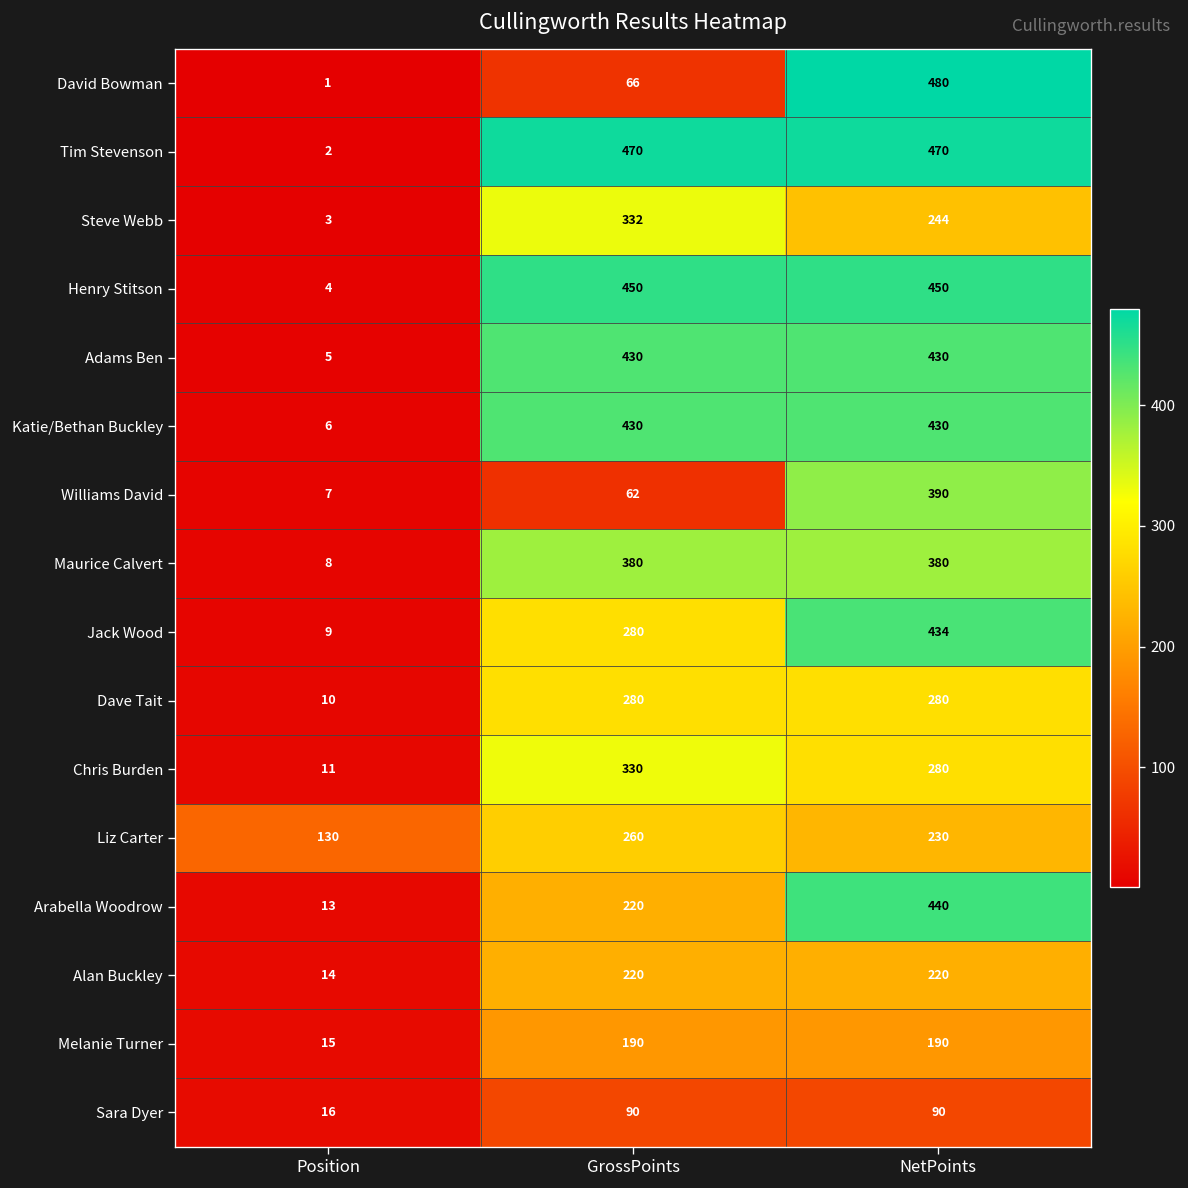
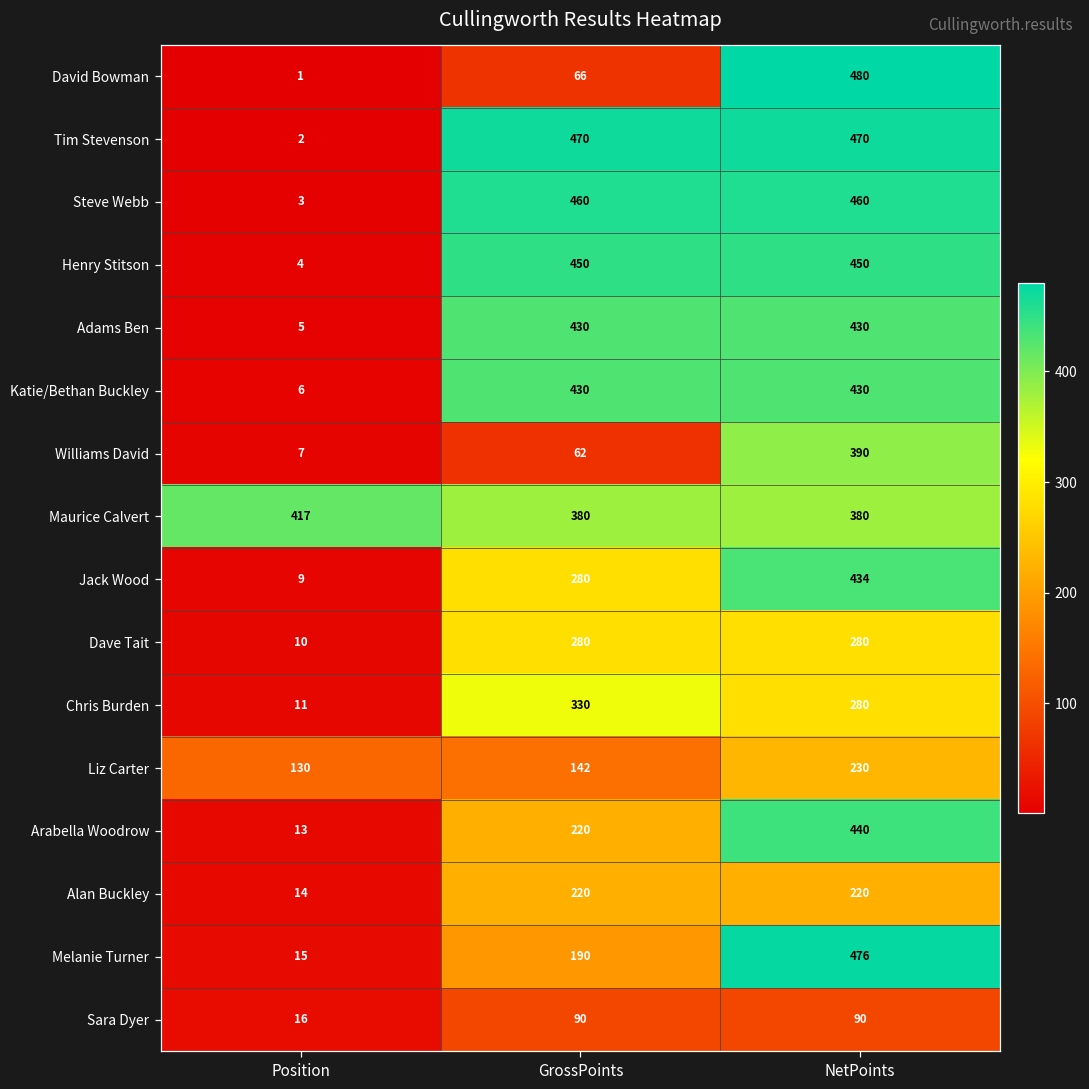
  {
    "David Bowman": {
      "Position": 1,
      "GrossPoints": 66,
      "NetPoints": 480
    },
    "Tim Stevenson": {
      "Position": 2,
      "GrossPoints": 470,
      "NetPoints": 470
    },
    "Steve Webb": {
      "Position": 3,
-     "GrossPoints": 332,
-     "NetPoints": 244
+     "GrossPoints": 460,
+     "NetPoints": 460
    },
    "Henry Stitson": {
      "Position": 4,
      "GrossPoints": 450,
      "NetPoints": 450
    },
    "Adams Ben": {
      "Position": 5,
      "GrossPoints": 430,
      "NetPoints": 430
    },
    "Katie/Bethan Buckley": {
      "Position": 6,
      "GrossPoints": 430,
      "NetPoints": 430
    },
    "Williams David": {
      "Position": 7,
      "GrossPoints": 62,
      "NetPoints": 390
    },
    "Maurice Calvert": {
-     "Position": 8,
+     "Position": 417,
      "GrossPoints": 380,
      "NetPoints": 380
    },
    "Jack Wood": {
      "Position": 9,
      "GrossPoints": 280,
      "NetPoints": 434
    },
    "Dave Tait": {
      "Position": 10,
      "GrossPoints": 280,
      "NetPoints": 280
    },
    "Chris Burden": {
      "Position": 11,
      "GrossPoints": 330,
      "NetPoints": 280
    },
    "Liz Carter": {
      "Position": 130,
-     "GrossPoints": 260,
+     "GrossPoints": 142,
      "NetPoints": 230
    },
    "Arabella Woodrow": {
      "Position": 13,
      "GrossPoints": 220,
      "NetPoints": 440
    },
    "Alan Buckley": {
      "Position": 14,
      "GrossPoints": 220,
      "NetPoints": 220
    },
    "Melanie Turner": {
      "Position": 15,
      "GrossPoints": 190,
-     "NetPoints": 190
+     "NetPoints": 476
    },
    "Sara Dyer": {
      "Position": 16,
      "GrossPoints": 90,
      "NetPoints": 90
    }
  }
